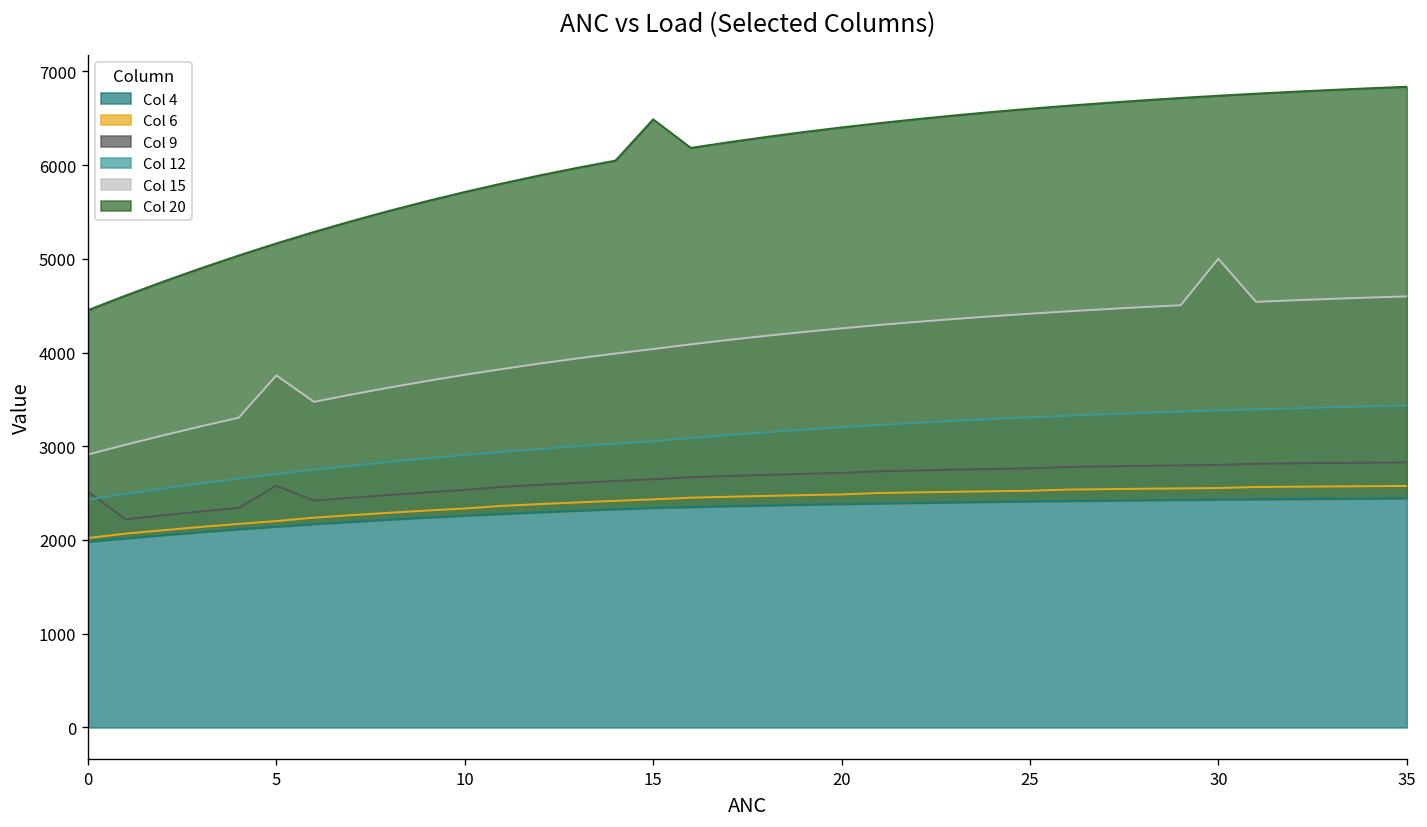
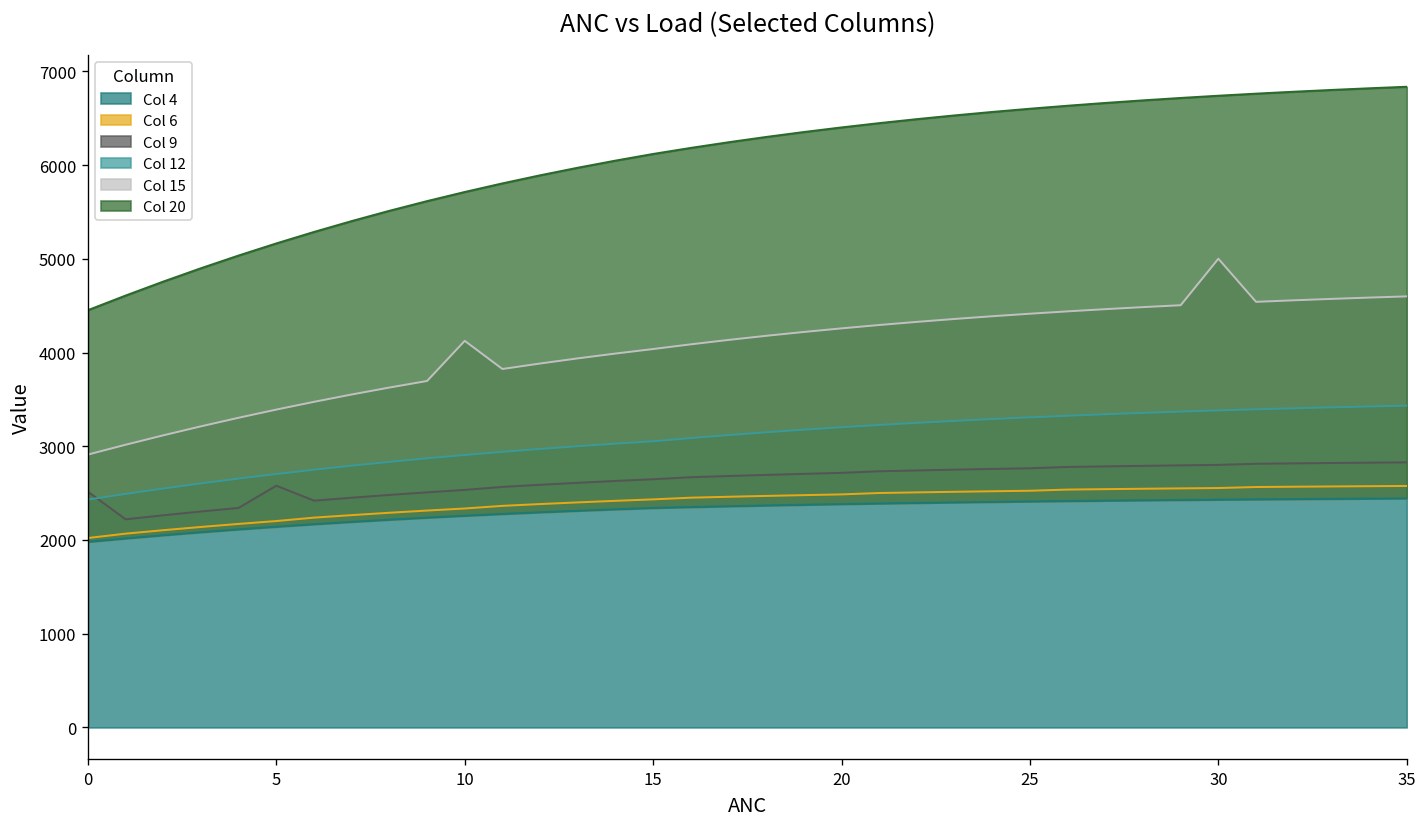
  {
    "Col 6": {
      "0": 2000,
      "5": 2200,
      "10": 2300,
      "15": 2400,
      "20": 2500,
      "25": 2500,
      "30": 2600,
      "35": 2600
    },
    "Col 9": {
      "0": 2500,
      "5": 2600,
      "10": 2500,
      "15": 2600,
      "20": 2700,
      "25": 2800,
      "30": 2800,
      "35": 2800
    },
    "Col 15": {
      "0": 2900,
-     "5": 3800,
-     "10": 3800,
+     "5": 3400,
+     "10": 4100,
      "15": 4000,
      "20": 4300,
      "25": 4400,
      "30": 5000,
      "35": 4600
    },
    "Col 20": {
      "0": 4500,
      "5": 5200,
      "10": 5700,
-     "15": 6500,
+     "15": 6100,
      "20": 6400,
      "25": 6600,
      "30": 6700,
      "35": 6800
    }
  }
